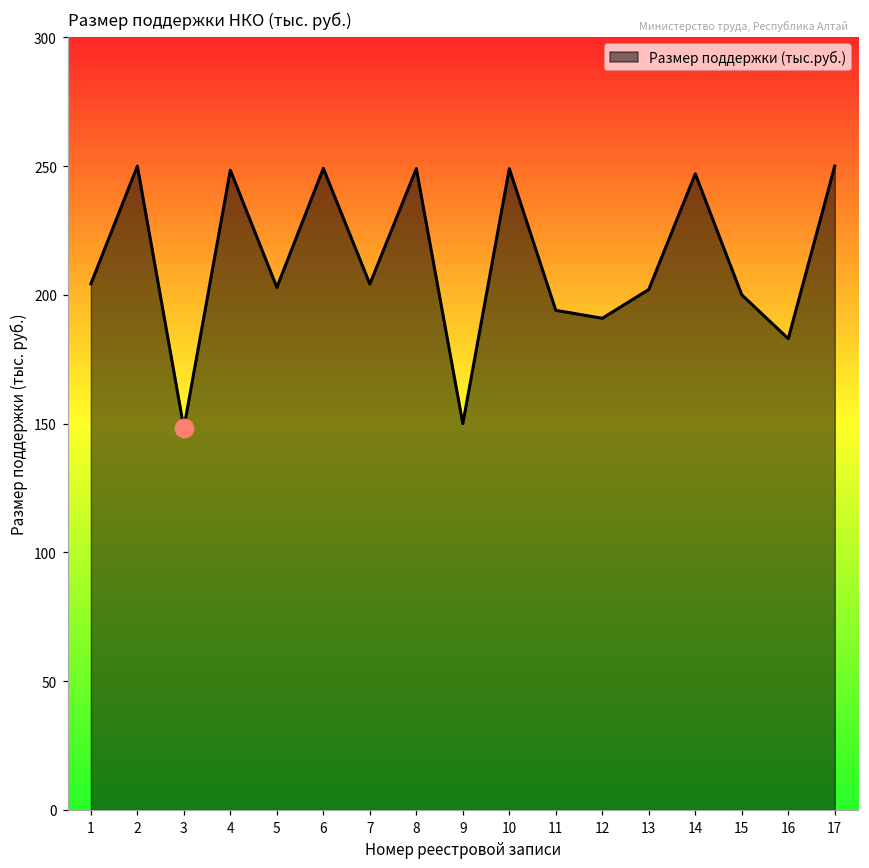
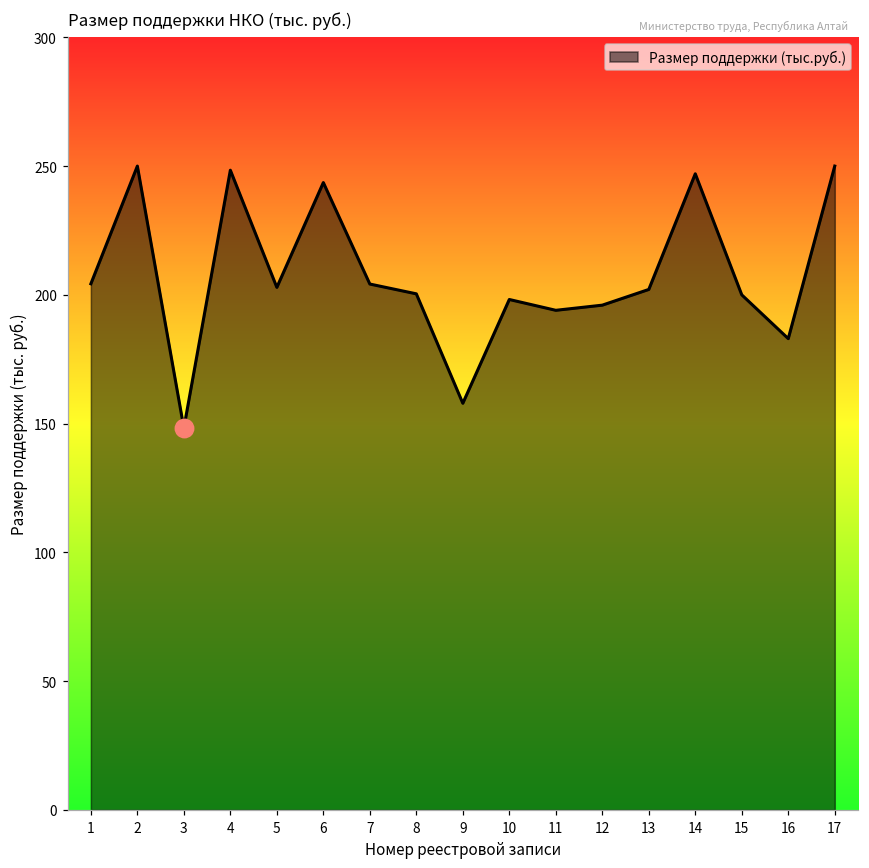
  {
    "Размер поддержки (тыс.руб.)": {
      "1": 204,
      "2": 250,
      "4": 248,
      "5": 203,
-     "6": 249,
+     "6": 244,
      "7": 204,
-     "8": 249,
-     "9": 150,
-     "10": 249,
+     "8": 200,
+     "9": 158,
+     "10": 198,
      "11": 194,
-     "12": 191,
+     "12": 196,
      "13": 202,
      "14": 247,
      "15": 200,
      "16": 183,
      "17": 250
    }
  }
